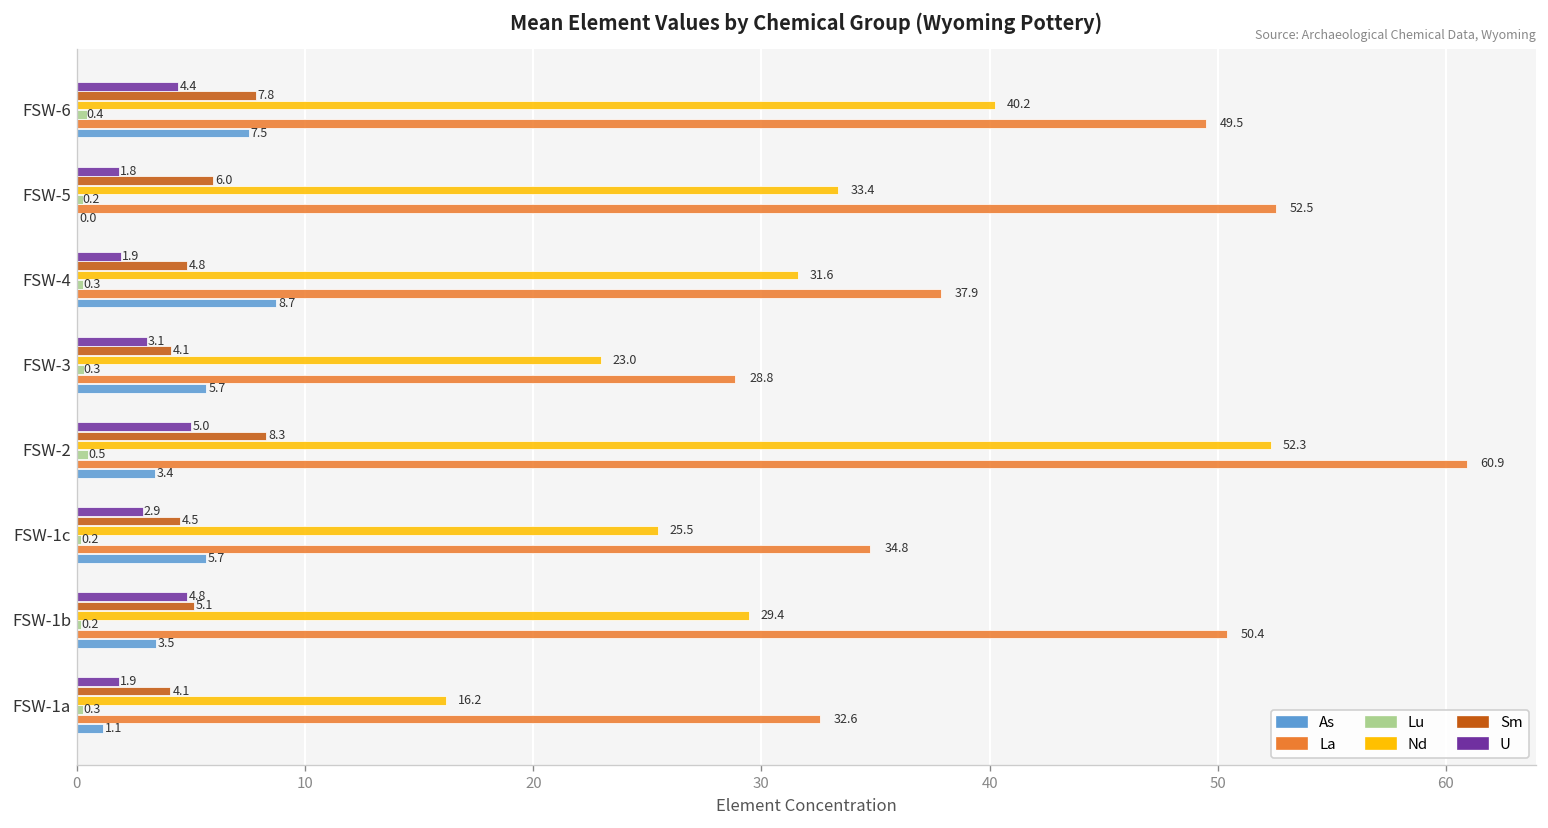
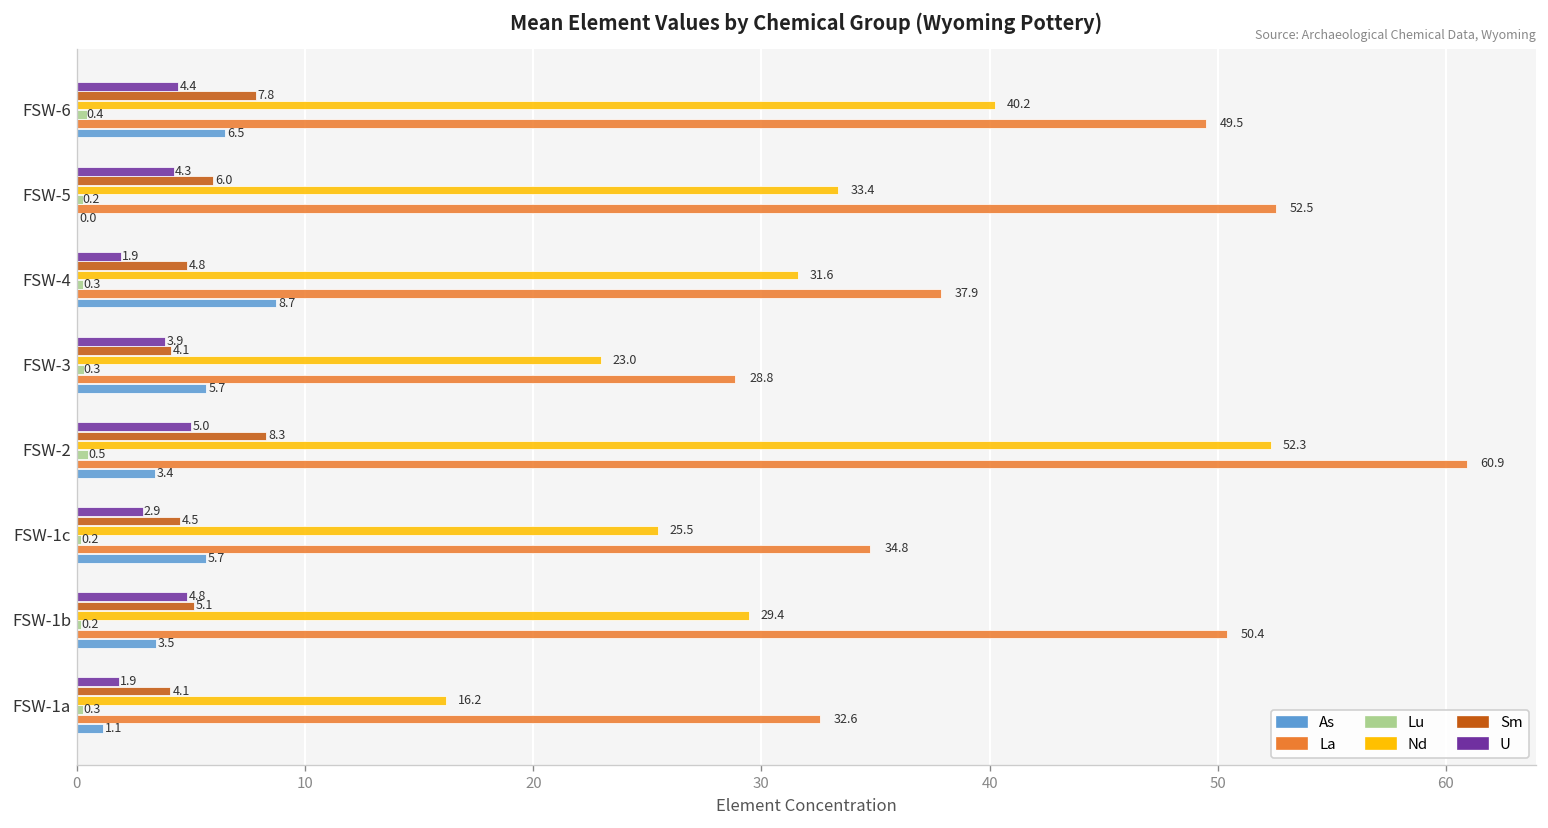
  {
    "As": {
-     "FSW-6": 7.5,
+     "FSW-6": 6.5,
      "FSW-5": 0.0,
      "FSW-4": 8.7,
      "FSW-3": 5.7,
      "FSW-2": 3.4,
      "FSW-1c": 5.7,
      "FSW-1b": 3.5,
      "FSW-1a": 1.1
    },
    "La": {
      "FSW-6": 49.5,
      "FSW-5": 52.5,
      "FSW-4": 37.9,
      "FSW-3": 28.8,
      "FSW-2": 60.9,
      "FSW-1c": 34.8,
      "FSW-1b": 50.4,
      "FSW-1a": 32.6
    },
    "Lu": {
      "FSW-6": 0.4,
      "FSW-5": 0.2,
      "FSW-4": 0.3,
      "FSW-3": 0.3,
      "FSW-2": 0.5,
      "FSW-1c": 0.2,
      "FSW-1b": 0.2,
      "FSW-1a": 0.3
    },
    "Nd": {
      "FSW-6": 40.2,
      "FSW-5": 33.4,
      "FSW-4": 31.6,
      "FSW-3": 23.0,
      "FSW-2": 52.3,
      "FSW-1c": 25.5,
      "FSW-1b": 29.4,
      "FSW-1a": 16.2
    },
    "Sm": {
      "FSW-6": 7.8,
      "FSW-5": 6.0,
      "FSW-4": 4.8,
      "FSW-3": 4.1,
      "FSW-2": 8.3,
      "FSW-1c": 4.5,
      "FSW-1b": 5.1,
      "FSW-1a": 4.1
    },
    "U": {
      "FSW-6": 4.4,
-     "FSW-5": 1.8,
+     "FSW-5": 4.3,
      "FSW-4": 1.9,
-     "FSW-3": 3.1,
+     "FSW-3": 3.9,
      "FSW-2": 5.0,
      "FSW-1c": 2.9,
      "FSW-1b": 4.8,
      "FSW-1a": 1.9
    }
  }
